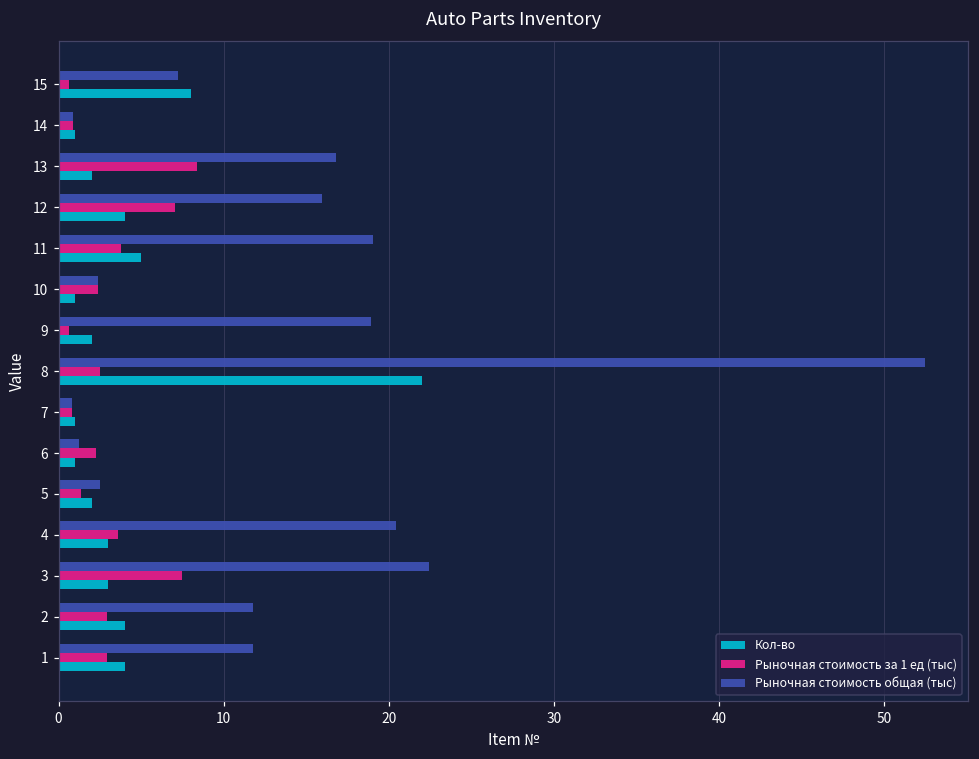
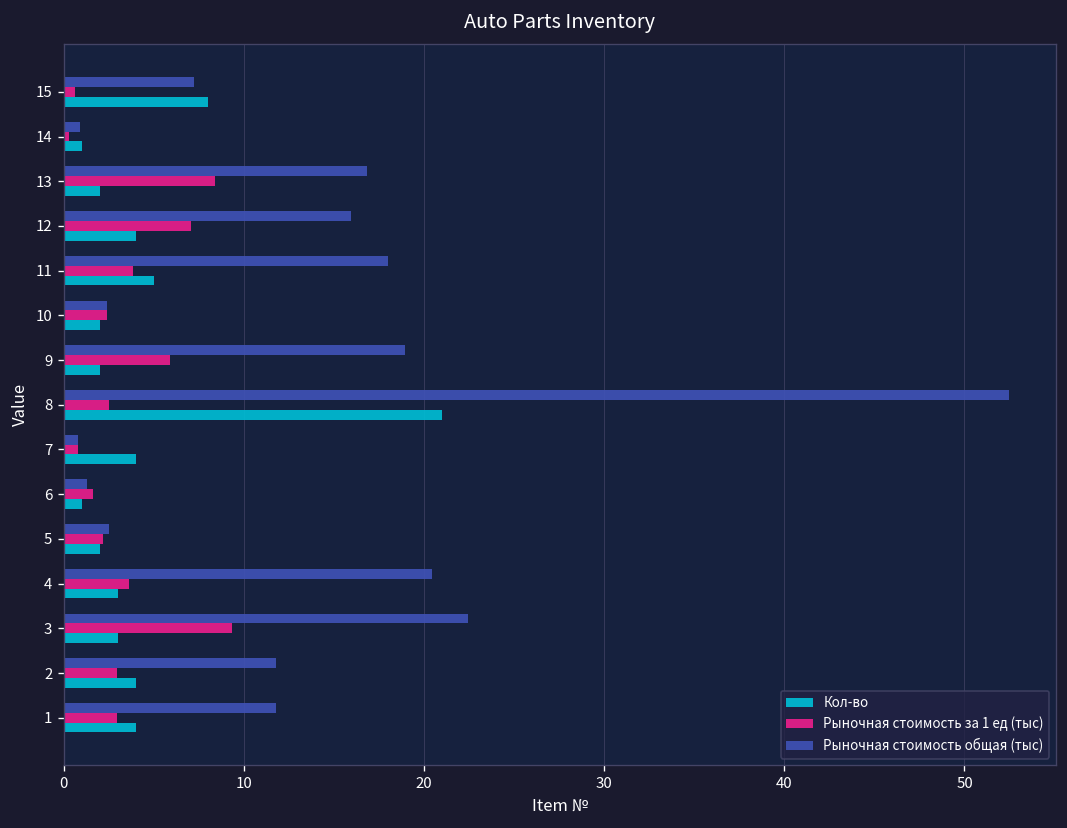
  {
    "Кол-во": {
      "15": 8,
      "14": 1,
      "13": 2,
      "12": 4,
      "11": 5,
-     "10": 1,
+     "10": 2,
      "9": 2,
-     "8": 22,
-     "7": 1,
+     "8": 21,
+     "7": 4,
      "6": 1,
      "5": 2,
      "4": 3,
      "3": 3,
      "2": 4,
      "1": 4
    },
    "Рыночная стоимость за 1 ед (тыс)": {
      "15": 0.6,
-     "14": 0.9,
+     "14": 0.3,
      "13": 8.4,
      "12": 7.1,
      "11": 3.8,
      "10": 2.4,
-     "9": 0.6,
+     "9": 5.9,
      "8": 2.5,
      "7": 0.8,
-     "6": 2.3,
-     "5": 1.3,
+     "6": 1.6,
+     "5": 2.2,
      "4": 3.6,
-     "3": 7.5,
+     "3": 9.4,
      "2": 2.9,
      "1": 2.9
    },
    "Рыночная стоимость общая (тыс)": {
      "15": 7.2,
      "14": 0.9,
      "13": 16.8,
      "12": 16.0,
-     "11": 19.0,
+     "11": 18.0,
      "10": 2.4,
      "9": 18.9,
      "8": 52.5,
      "7": 0.8,
      "6": 1.3,
      "5": 2.5,
      "4": 20.5,
      "3": 22.4,
      "2": 11.8,
      "1": 11.8
    }
  }
